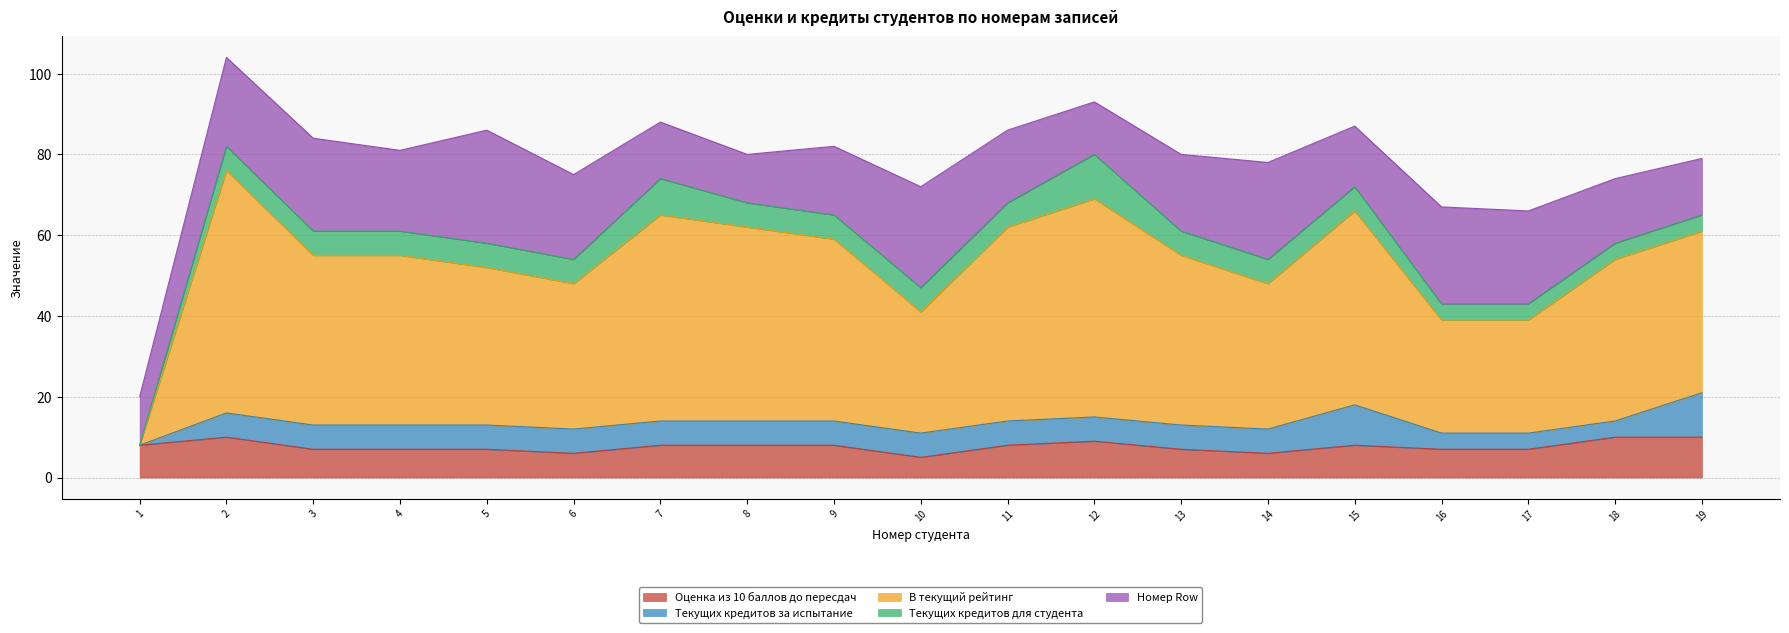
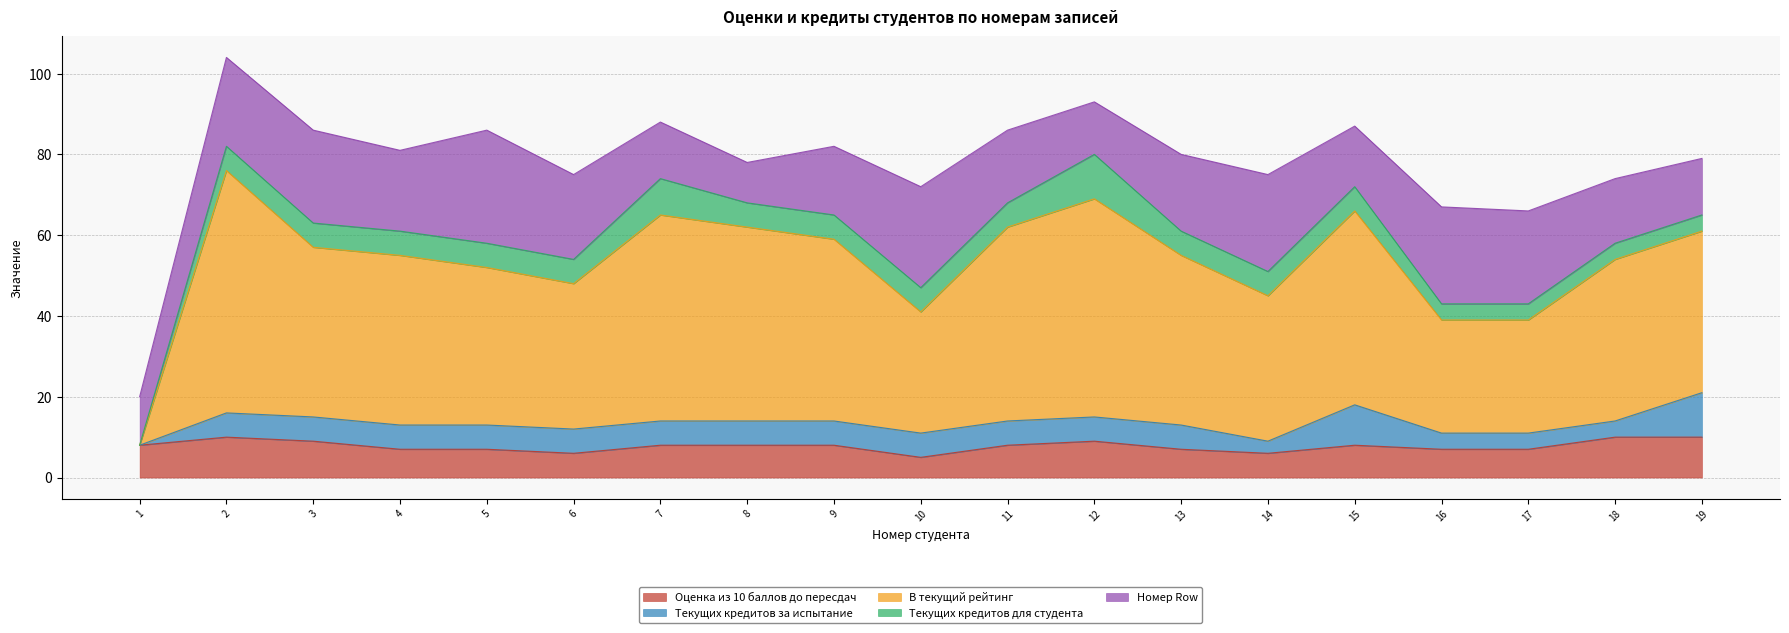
  {
    "Оценка из 10 баллов до пересдач": {
      "2": 10,
-     "3": 7,
+     "3": 9,
      "4": 7,
      "5": 7,
      "6": 6,
      "7": 8,
      "8": 8,
      "9": 8,
      "10": 5,
      "11": 8,
      "12": 9,
      "13": 7,
      "14": 6,
      "15": 8,
      "16": 7,
      "17": 7,
      "18": 10,
      "19": 10
    },
    "Текущих кредитов за испытание": {
      "2": 16,
      "4": 13,
      "5": 13,
      "6": 12,
      "7": 14,
      "8": 14,
      "9": 14,
      "10": 11,
      "11": 14,
      "12": 15,
      "13": 13,
-     "14": 6,
+     "14": 3,
      "15": 18,
      "16": 11,
      "17": 11,
      "18": 14,
      "19": 21
    },
    "В текущий рейтинг": {
      "2": 60,
      "3": 42,
      "4": 42,
      "5": 39,
      "6": 36,
      "7": 51,
      "8": 48,
      "9": 45,
      "10": 30,
      "11": 48,
      "12": 54,
      "13": 42,
      "14": 36,
      "15": 48,
      "16": 28,
      "17": 28,
      "18": 40,
      "19": 40
    },
    "Текущих кредитов для студента": {
      "2": 6,
      "3": 6,
      "4": 6,
      "5": 6,
      "6": 6,
      "7": 9,
      "8": 6,
      "9": 6,
      "10": 6,
      "11": 6,
      "12": 11,
      "13": 6,
      "14": 6,
      "15": 6,
      "16": 4,
      "17": 4,
      "18": 4,
      "19": 4
    },
    "Номер Row": {
      "1": 12,
      "2": 22,
      "3": 23,
      "4": 20,
      "5": 28,
      "6": 21,
      "7": 14,
-     "8": 12,
+     "8": 10,
      "9": 17,
      "10": 25,
      "11": 18,
      "12": 13,
      "13": 19,
      "14": 24,
      "15": 15,
      "16": 24,
      "17": 23,
      "18": 16,
      "19": 14
    }
  }
